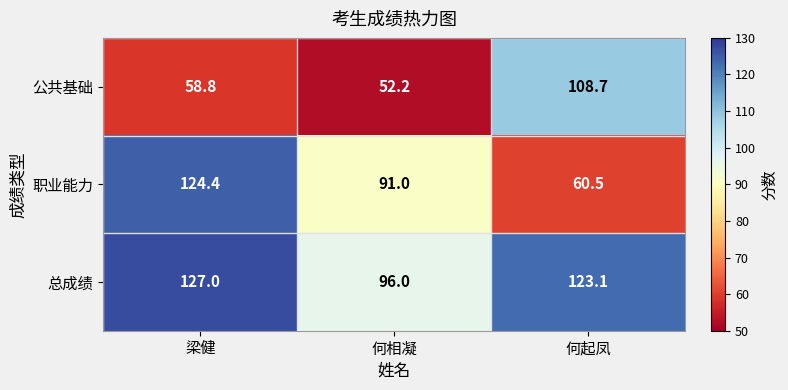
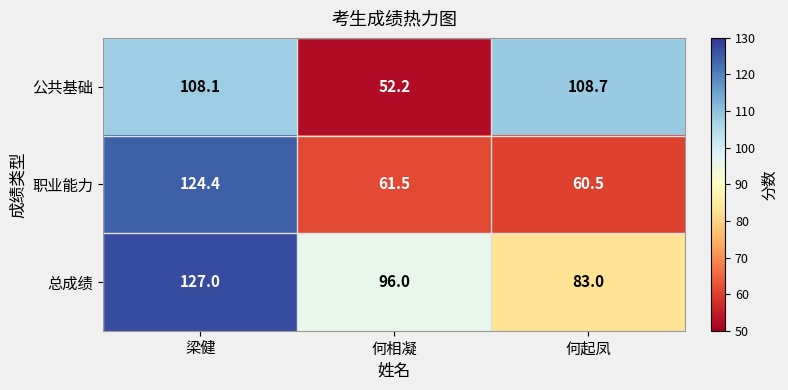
  {
    "公共基础": {
-     "梁健": 58.8,
+     "梁健": 108.1,
      "何相凝": 52.2,
      "何起凤": 108.7
    },
    "职业能力": {
      "梁健": 124.4,
-     "何相凝": 91.0,
+     "何相凝": 61.5,
      "何起凤": 60.5
    },
    "总成绩": {
      "梁健": 127.0,
      "何相凝": 96.0,
-     "何起凤": 123.1
+     "何起凤": 83.0
    }
  }
